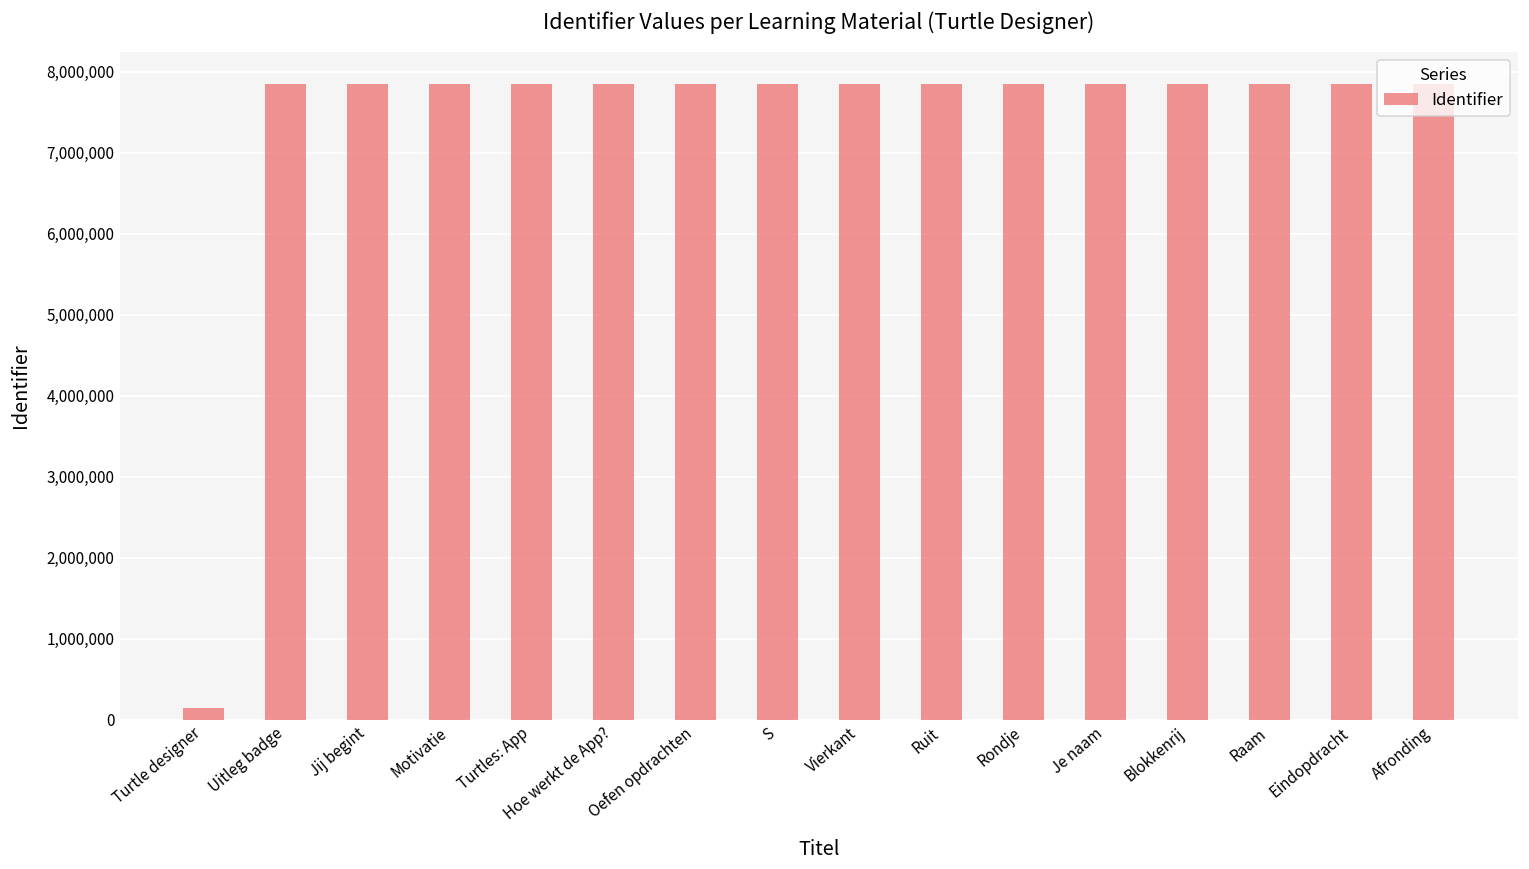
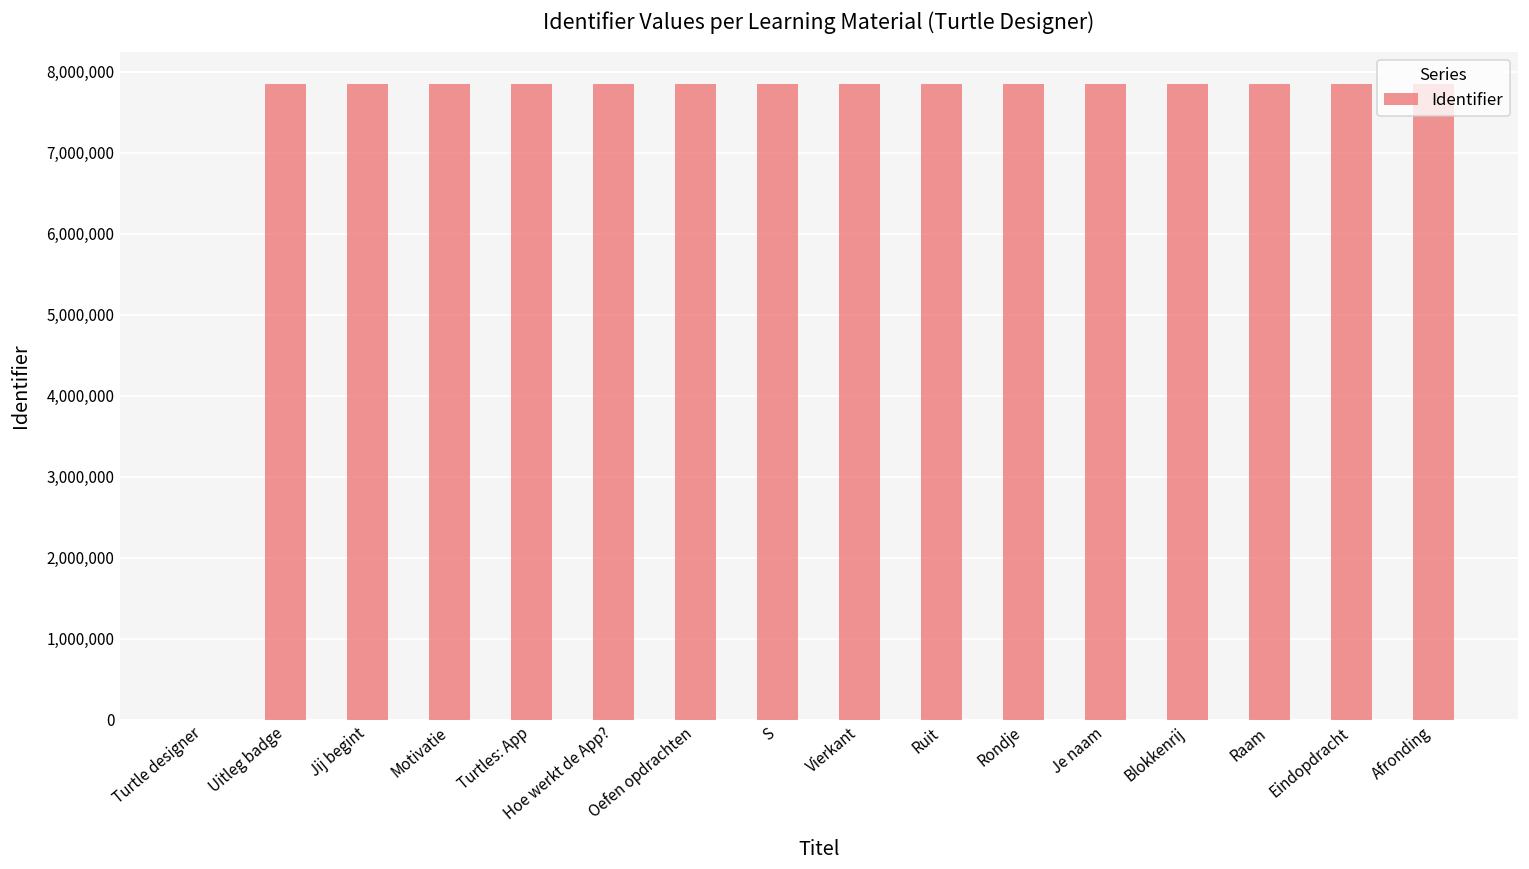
  {
-   "Turtle designer": "200,000",
+   "Turtle designer": "0",
    "Uitleg badge": "7,900,000",
    "Jij begint": "7,900,000",
    "Motivatie": "7,900,000",
    "Turtles: App": "7,900,000",
    "Hoe werkt de App?": "7,900,000",
    "Oefen opdrachten": "7,900,000",
    "S": "7,900,000",
    "Vierkant": "7,900,000",
    "Ruit": "7,900,000",
    "Rondje": "7,900,000",
    "Je naam": "7,900,000",
    "Blokkenrij": "7,900,000",
    "Raam": "7,900,000",
    "Eindopdracht": "7,900,000"
  }
